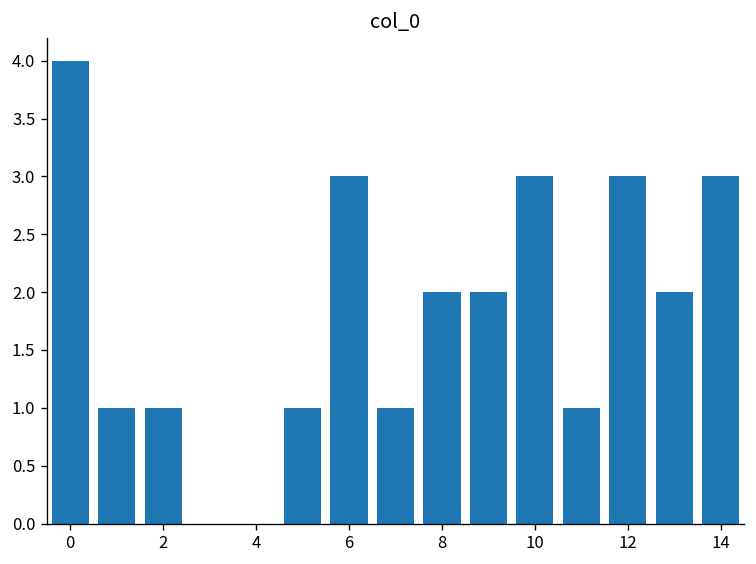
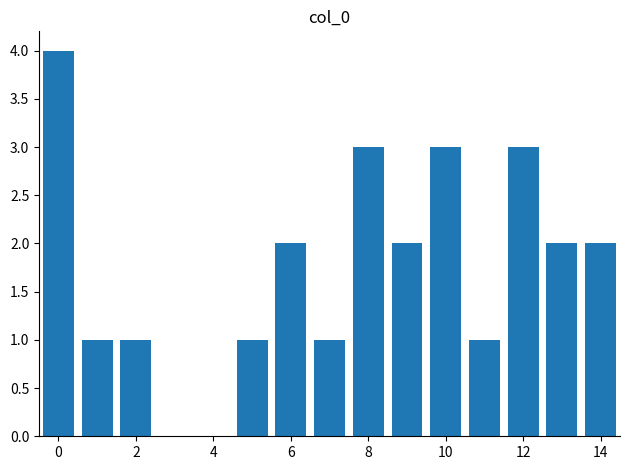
  {
    "0": 4,
    "2": 1,
    "4": 0,
-   "6": 3,
-   "8": 2,
+   "6": 2,
+   "8": 3,
    "10": 3,
    "12": 3,
-   "14": 3
+   "14": 2
  }
